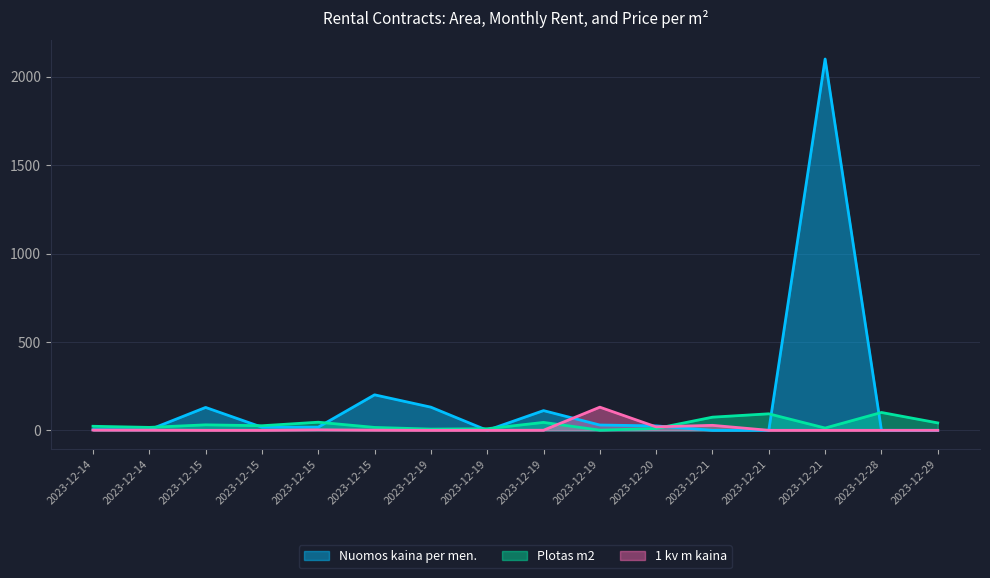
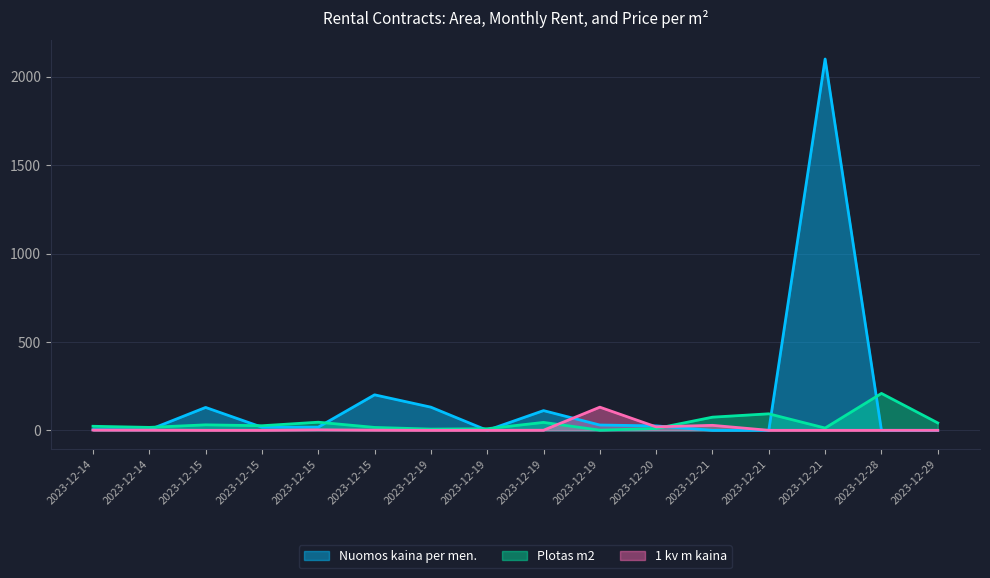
  {
    "Plotas m2": {
-     "2023-12-28": 100,
+     "2023-12-28": 210,
      "2023-12-29": 40
    }
  }
